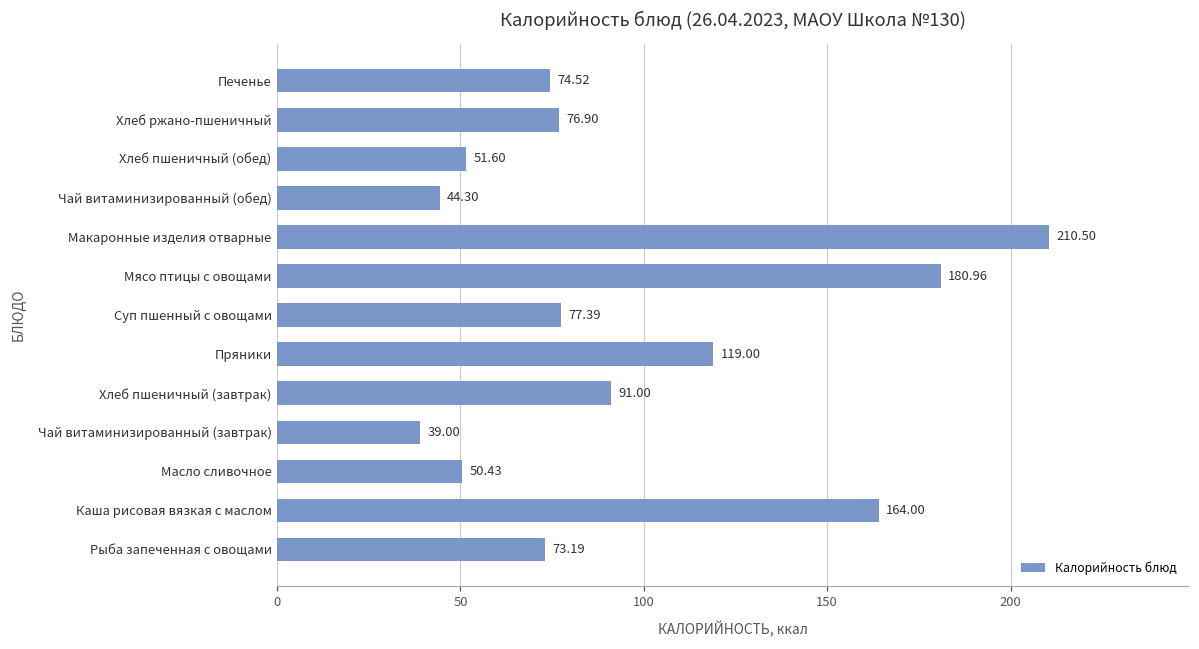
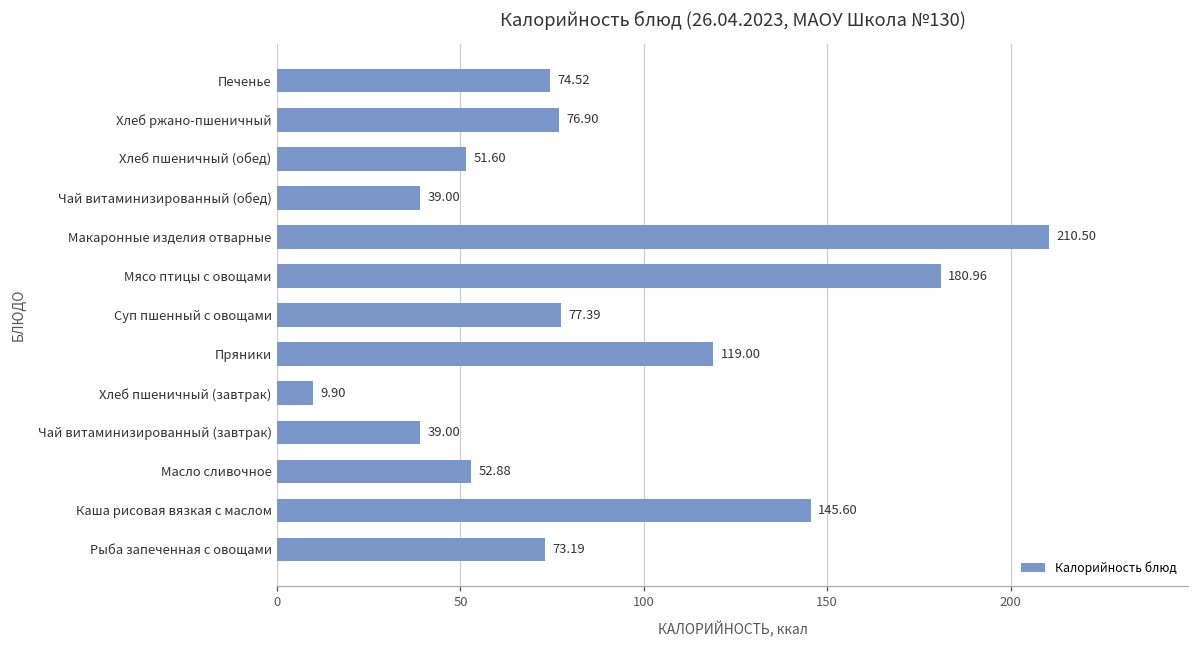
  {
    "Печенье": 74.52,
    "Хлеб ржано-пшеничный": 76.90,
    "Хлеб пшеничный (обед)": 51.60,
-   "Чай витаминизированный (обед)": 44.30,
+   "Чай витаминизированный (обед)": 39.00,
    "Макаронные изделия отварные": 210.50,
    "Мясо птицы с овощами": 180.96,
    "Суп пшенный с овощами": 77.39,
    "Пряники": 119.00,
-   "Хлеб пшеничный (завтрак)": 91.00,
+   "Хлеб пшеничный (завтрак)": 9.90,
    "Чай витаминизированный (завтрак)": 39.00,
-   "Масло сливочное": 50.43,
-   "Каша рисовая вязкая с маслом": 164.00,
+   "Масло сливочное": 52.88,
+   "Каша рисовая вязкая с маслом": 145.60,
    "Рыба запеченная с овощами": 73.19
  }
